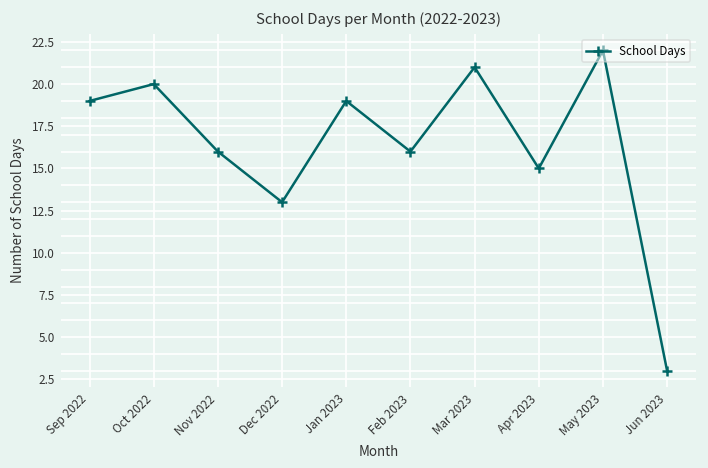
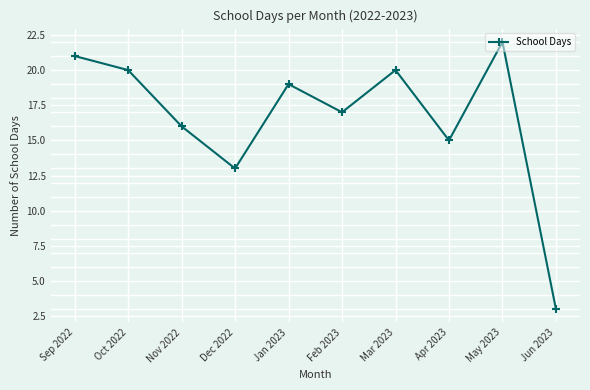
  {
-   "Sep 2022": 19,
+   "Sep 2022": 21,
    "Oct 2022": 20,
    "Nov 2022": 16,
    "Dec 2022": 13,
    "Jan 2023": 19,
-   "Feb 2023": 16,
-   "Mar 2023": 21,
+   "Feb 2023": 17,
+   "Mar 2023": 20,
    "Apr 2023": 15,
    "Jun 2023": 3
  }
